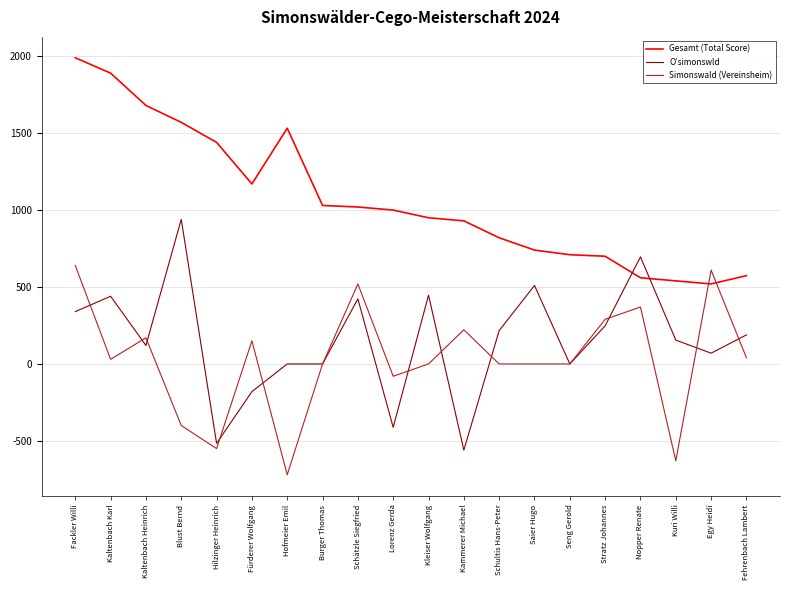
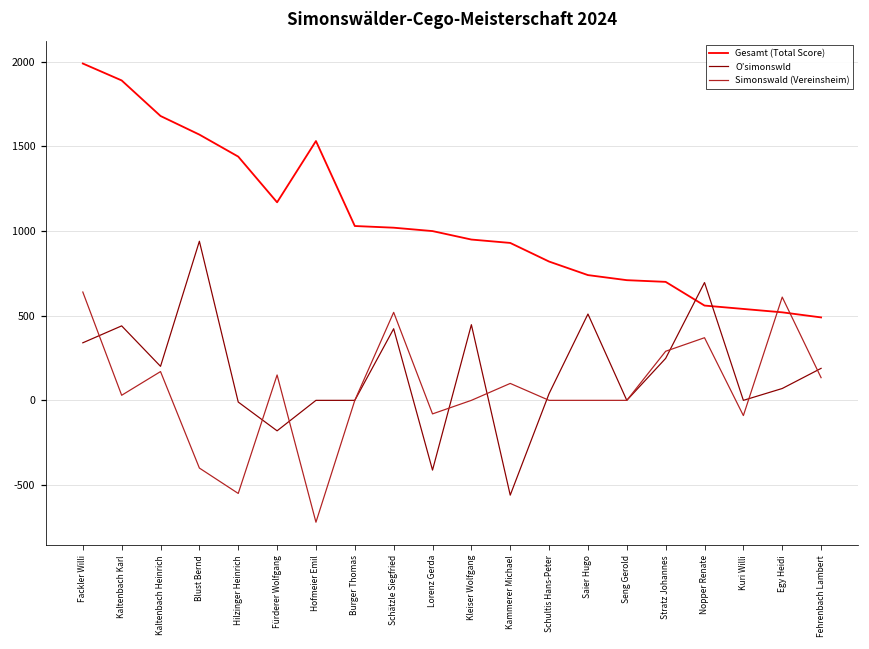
  {
    "Gesamt (Total Score)": {
      "Fackler Willi": 1990,
      "Kaltenbach Karl": 1890,
      "Kaltenbach Heinrich": 1680,
      "Blust Bernd": 1570,
      "Hilzinger Heinrich": 1440,
      "Fürderer Wolfgang": 1170,
      "Hofmeier Emil": 1530,
      "Burger Thomas": 1030,
      "Schätzle Siegfried": 1020,
      "Lorenz Gerda": 1000,
      "Kleiser Wolfgang": 950,
      "Kammerer Michael": 930,
      "Schultis Hans-Peter": 820,
      "Saier Hugo": 740,
      "Seng Gerold": 710,
      "Stratz Johannes": 700,
      "Nopper Renate": 560,
      "Kuri Willi": 540,
      "Egy Heidi": 520,
-     "Fehrenbach Lambert": 570
+     "Fehrenbach Lambert": 490
    },
    "O’simonswld": {
      "Fackler Willi": 340,
      "Kaltenbach Karl": 440,
-     "Kaltenbach Heinrich": 120,
+     "Kaltenbach Heinrich": 200,
      "Blust Bernd": 940,
-     "Hilzinger Heinrich": -520,
+     "Hilzinger Heinrich": -10,
      "Fürderer Wolfgang": -180,
      "Hofmeier Emil": 0,
      "Schätzle Siegfried": 420,
      "Lorenz Gerda": -410,
      "Kleiser Wolfgang": 450,
      "Kammerer Michael": -560,
-     "Schultis Hans-Peter": 220,
+     "Schultis Hans-Peter": 40,
      "Saier Hugo": 510,
      "Stratz Johannes": 250,
      "Nopper Renate": 700,
-     "Kuri Willi": 160,
+     "Kuri Willi": 0,
      "Egy Heidi": 70,
      "Fehrenbach Lambert": 190
    },
    "Simonswald (Vereinsheim)": {
      "Fackler Willi": 640,
      "Kaltenbach Karl": 30,
      "Kaltenbach Heinrich": 170,
      "Blust Bernd": -400,
      "Hilzinger Heinrich": -550,
      "Fürderer Wolfgang": 150,
      "Hofmeier Emil": -720,
      "Schätzle Siegfried": 520,
      "Lorenz Gerda": -80,
      "Kleiser Wolfgang": 0,
-     "Kammerer Michael": 220,
+     "Kammerer Michael": 100,
      "Schultis Hans-Peter": 0,
      "Saier Hugo": 0,
      "Stratz Johannes": 290,
      "Nopper Renate": 370,
-     "Kuri Willi": -630,
+     "Kuri Willi": -90,
      "Egy Heidi": 610,
-     "Fehrenbach Lambert": 40
+     "Fehrenbach Lambert": 130
    }
  }
